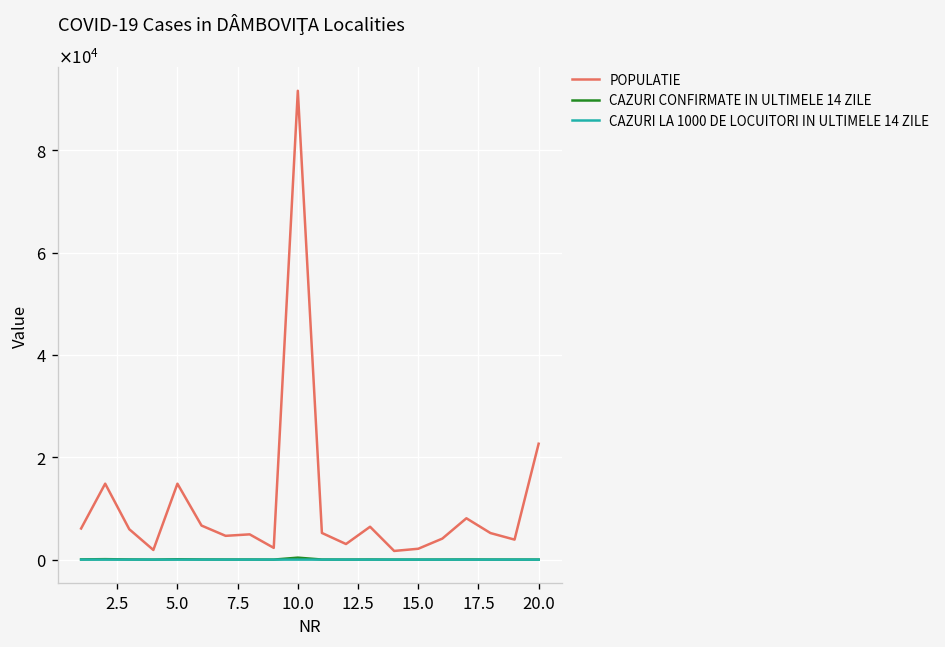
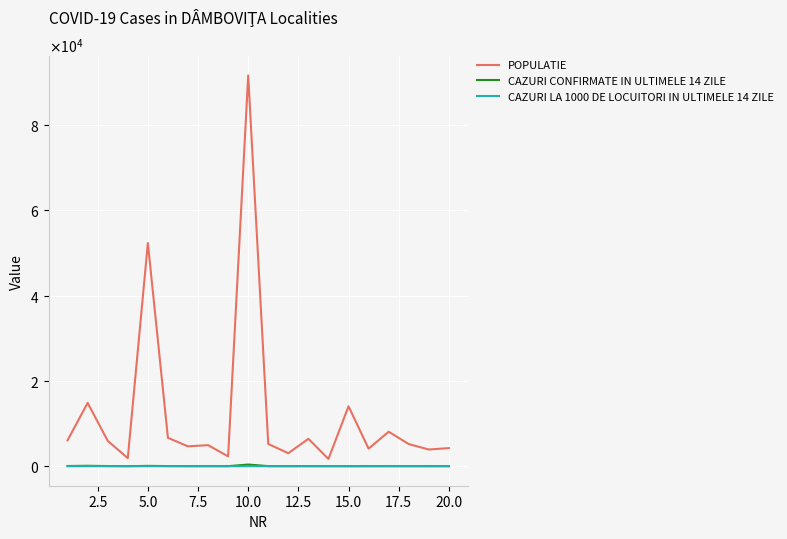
  {
    "POPULATIE": {
-     "5.0": 15000,
+     "5.0": 52000,
      "10.0": 92000,
-     "15.0": 2000,
-     "20.0": 23000
+     "15.0": 14000,
+     "20.0": 4000
    }
  }
